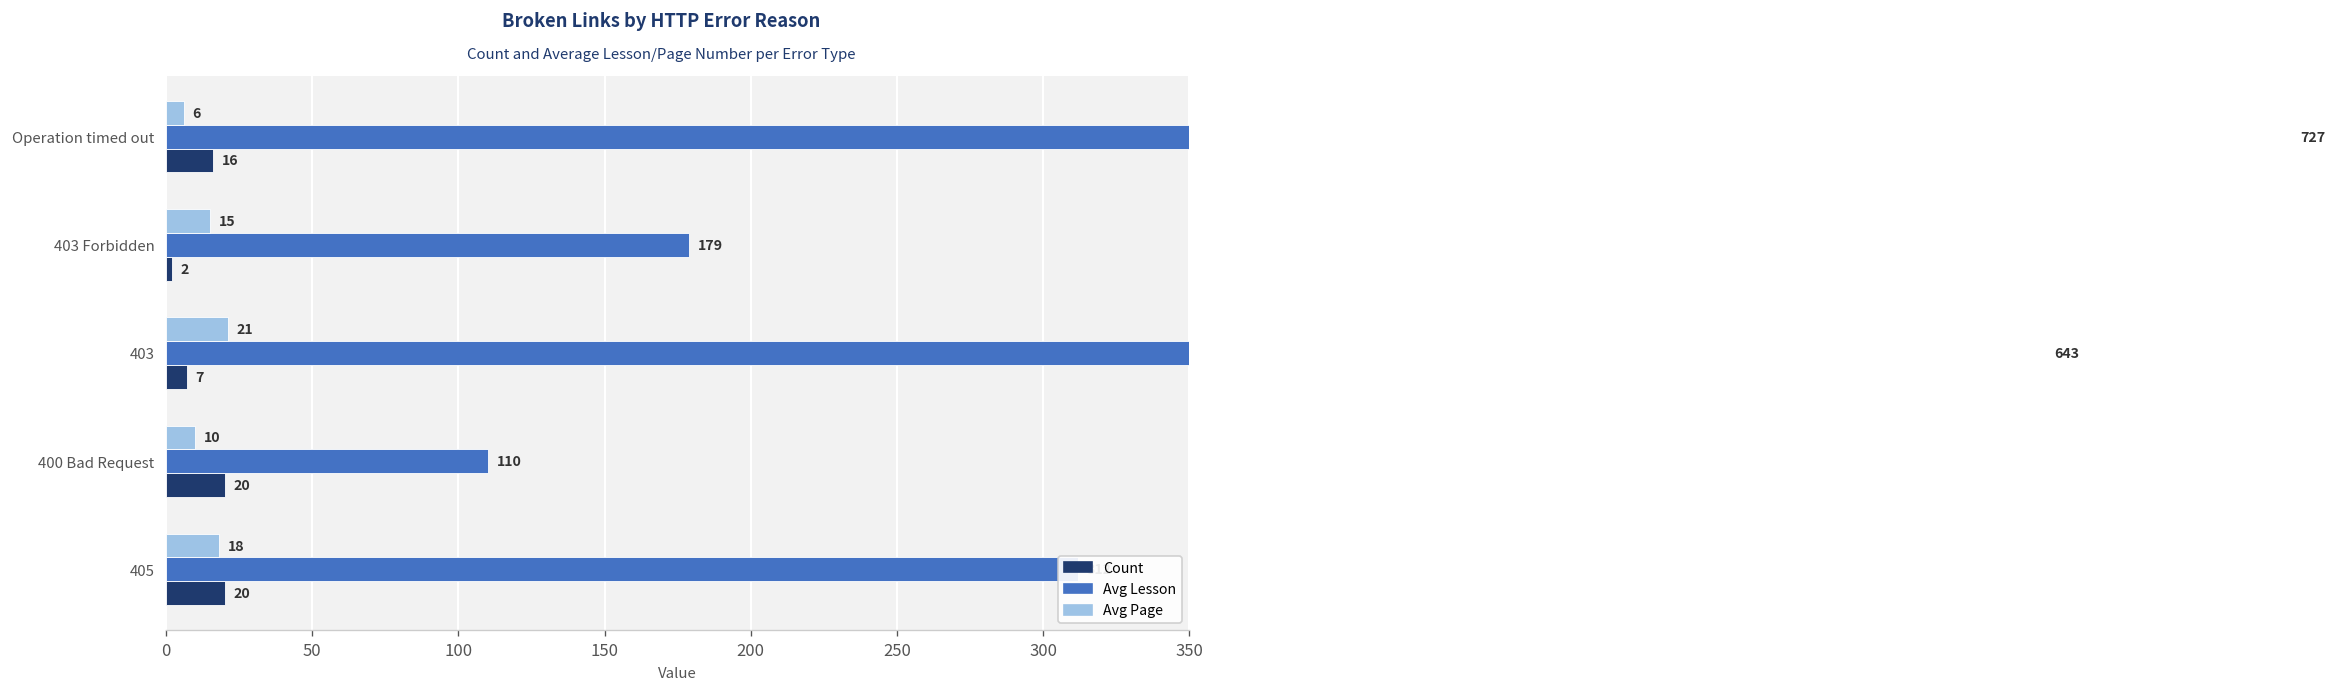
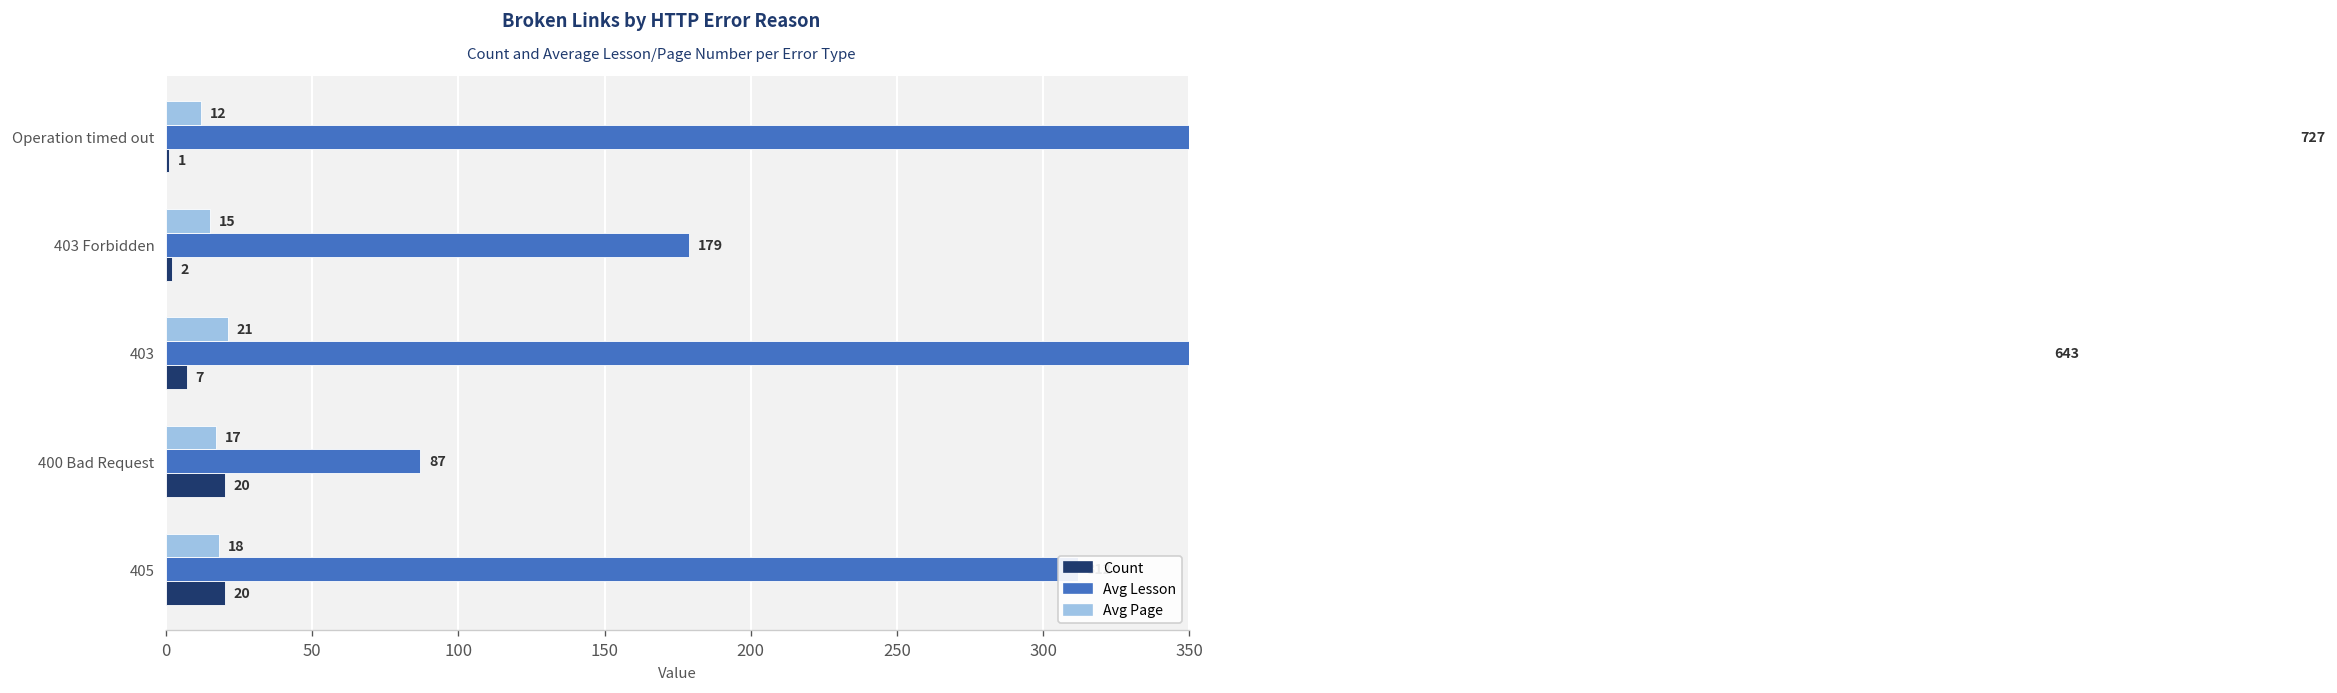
  {
    "Count": {
-     "Operation timed out": 16,
+     "Operation timed out": 1,
      "403 Forbidden": 2,
      "403": 7,
      "400 Bad Request": 20,
      "405": 20
    },
    "Avg Lesson": {
      "403 Forbidden": 179,
-     "400 Bad Request": 110
+     "400 Bad Request": 87
    },
    "Avg Page": {
-     "Operation timed out": 6,
+     "Operation timed out": 12,
      "403 Forbidden": 15,
      "403": 21,
-     "400 Bad Request": 10,
+     "400 Bad Request": 17,
      "405": 18
    }
  }
